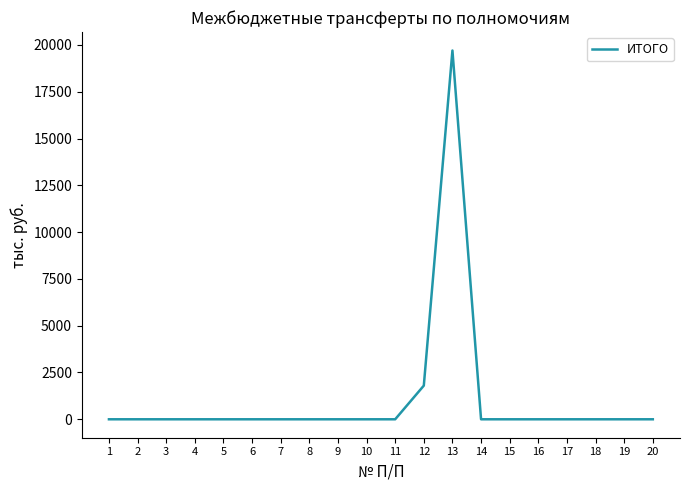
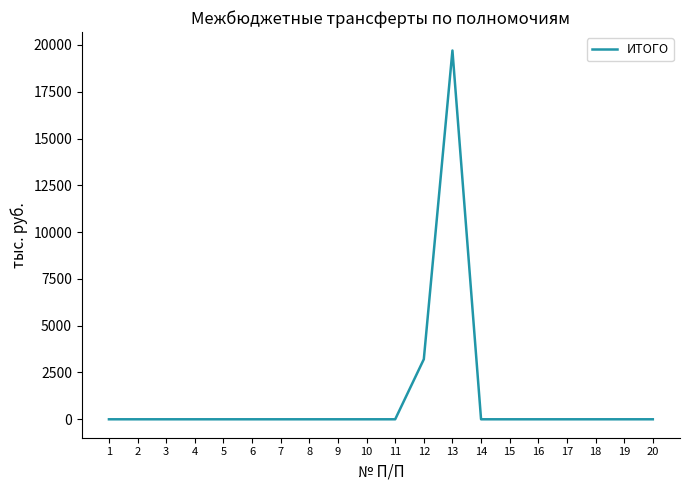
  {
    "1": 0,
    "2": 0,
    "3": 0,
    "4": 0,
    "5": 0,
    "6": 0,
    "7": 0,
    "8": 0,
    "9": 0,
    "10": 0,
    "11": 0,
-   "12": 1800,
+   "12": 3200,
    "13": 19700,
    "14": 0,
    "15": 0,
    "16": 0,
    "17": 0,
    "18": 0,
    "19": 0,
    "20": 0
  }
